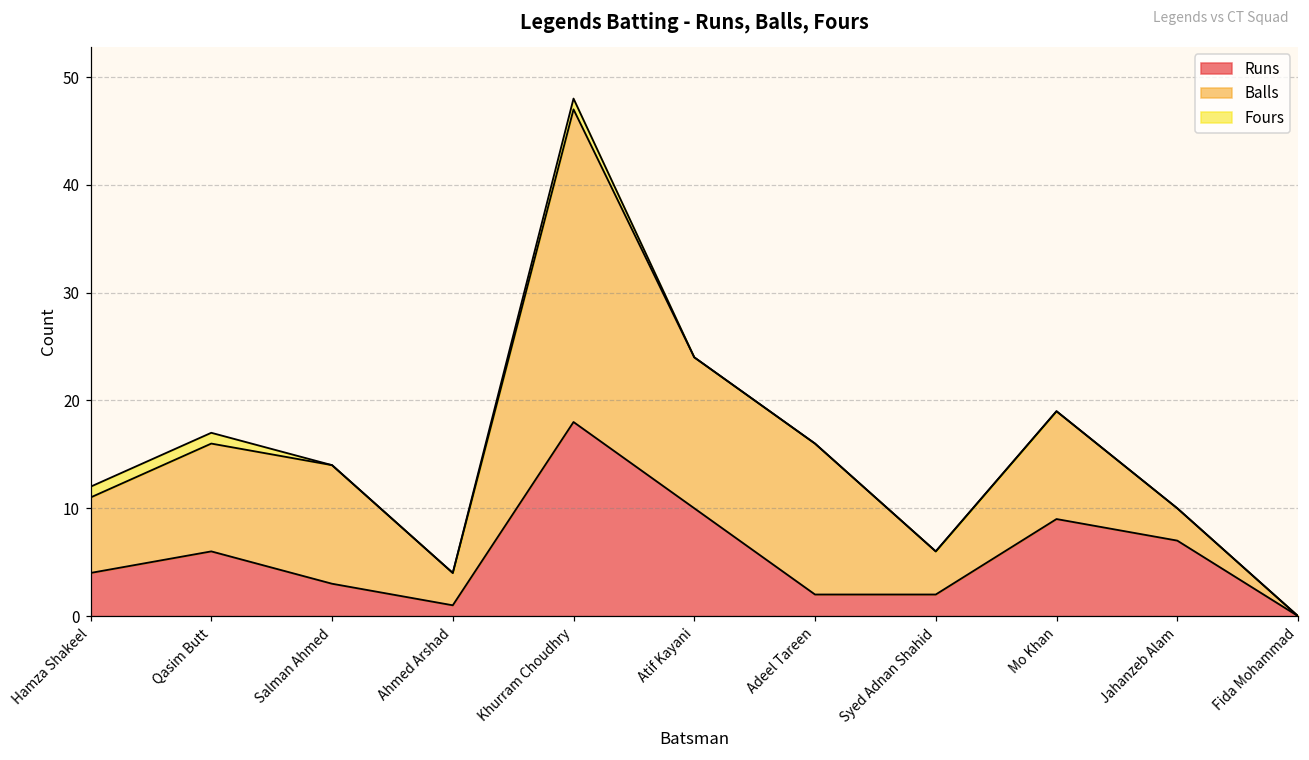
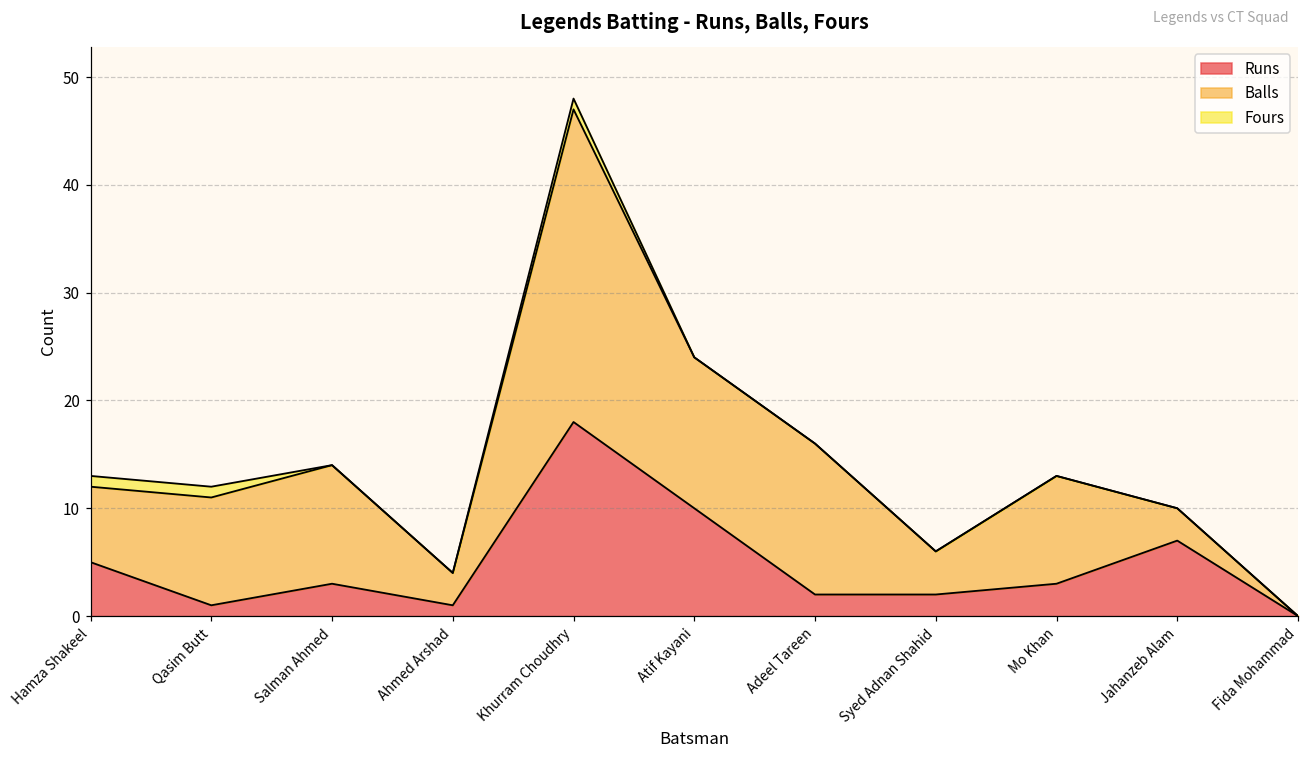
  {
    "Runs": {
-     "Hamza Shakeel": 4,
-     "Qasim Butt": 6,
+     "Hamza Shakeel": 5,
+     "Qasim Butt": 1,
      "Salman Ahmed": 3,
      "Ahmed Arshad": 1,
      "Khurram Choudhry": 18,
      "Atif Kayani": 10,
      "Adeel Tareen": 2,
      "Syed Adnan Shahid": 2,
-     "Mo Khan": 9,
+     "Mo Khan": 3,
      "Jahanzeb Alam": 7
    }
  }
